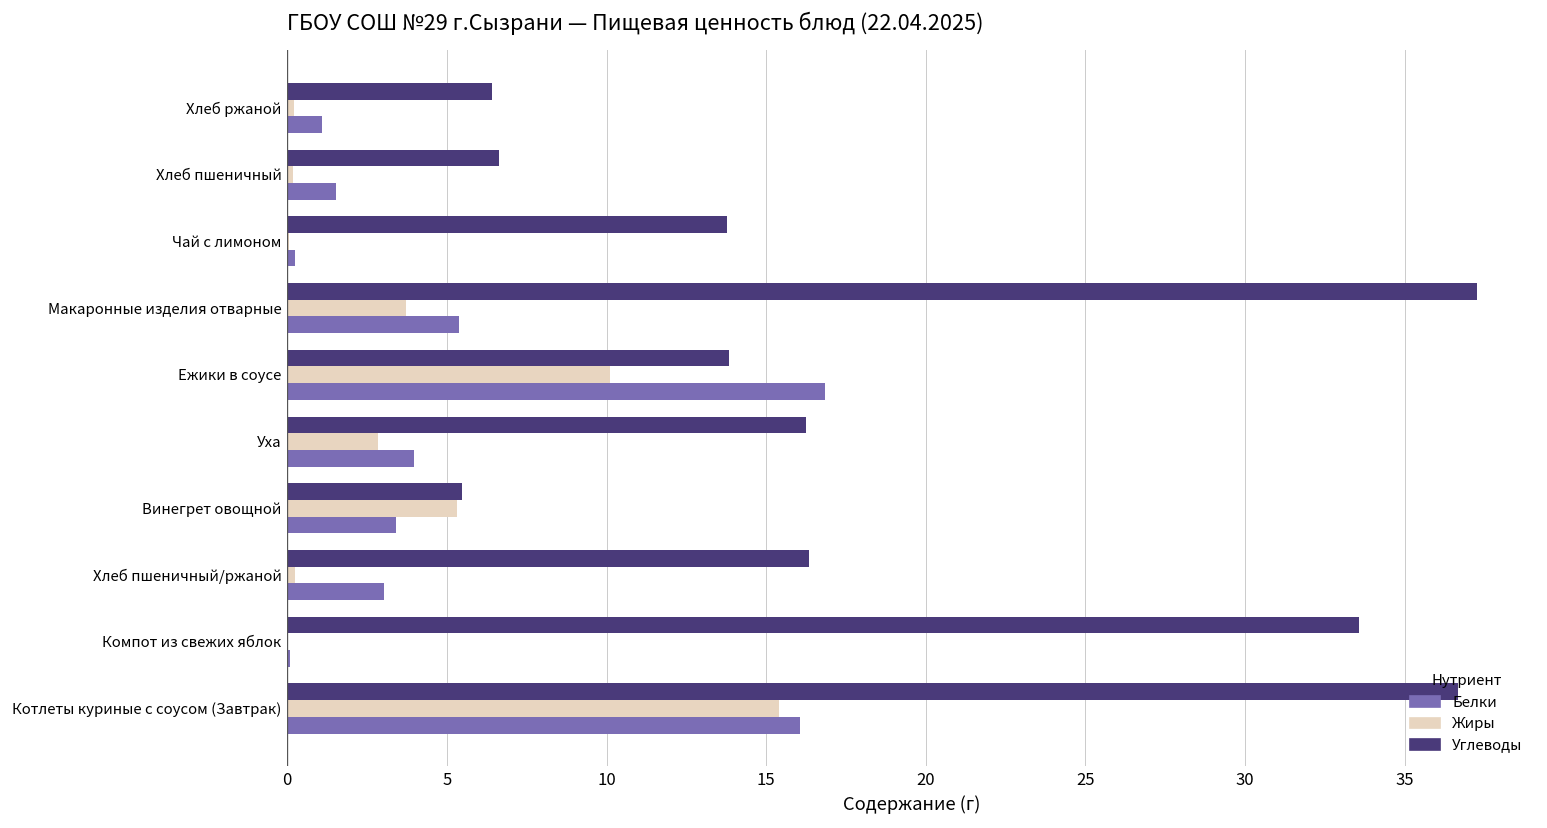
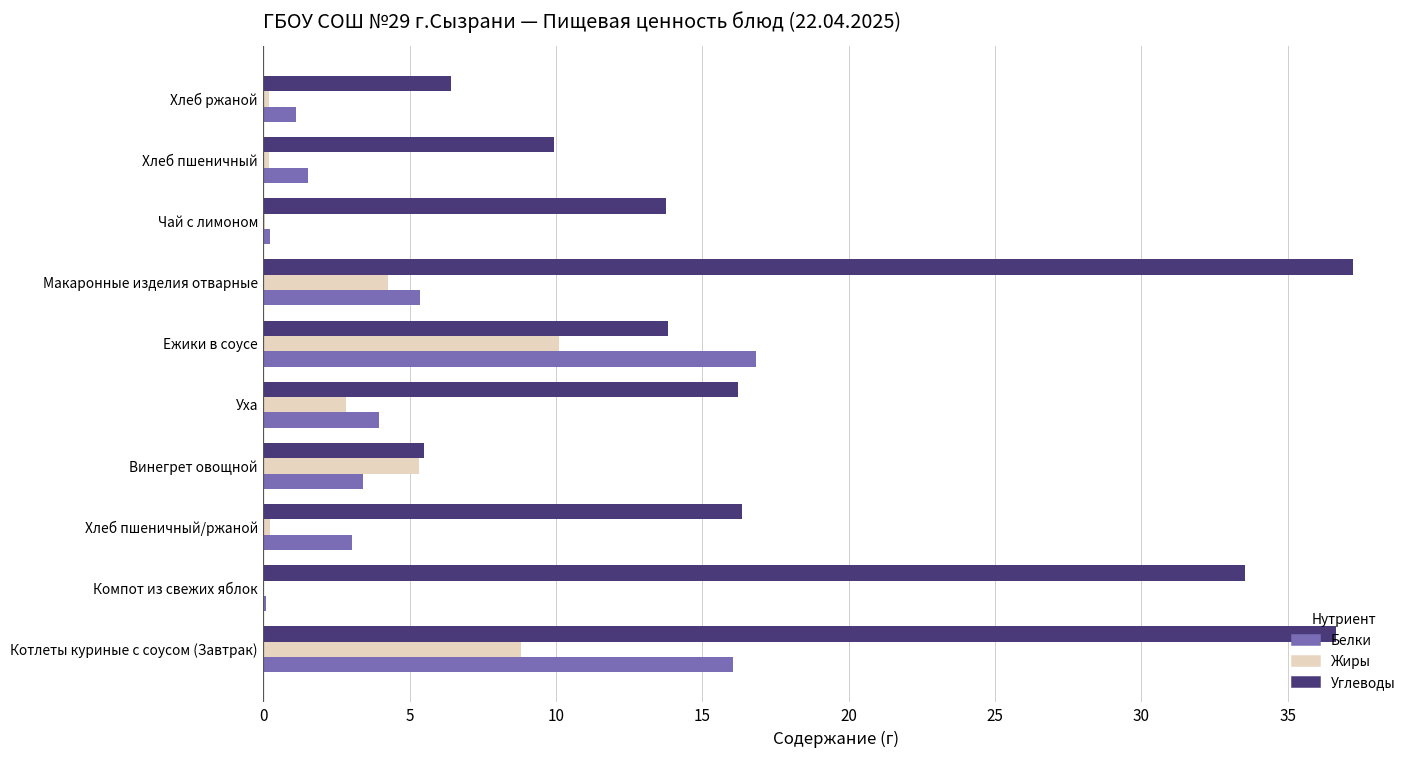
  {
    "Белки": {
      "Хлеб ржаной": 1.1,
      "Хлеб пшеничный": 1.5,
      "Чай с лимоном": 0.2,
      "Макаронные изделия отварные": 5.4,
      "Ежики в соусе": 16.8,
      "Уха": 4.0,
      "Винегрет овощной": 3.4,
      "Хлеб пшеничный/ржаной": 3.0,
      "Котлеты куриные с соусом (Завтрак)": 16.0
    },
    "Жиры": {
      "Хлеб ржаной": 0.2,
      "Хлеб пшеничный": 0.2,
-     "Макаронные изделия отварные": 3.7,
+     "Макаронные изделия отварные": 4.3,
      "Ежики в соусе": 10.1,
      "Уха": 2.8,
      "Винегрет овощной": 5.3,
      "Хлеб пшеничный/ржаной": 0.2,
      "Компот из свежих яблок": 0.0,
-     "Котлеты куриные с соусом (Завтрак)": 15.4
+     "Котлеты куриные с соусом (Завтрак)": 8.8
    },
    "Углеводы": {
      "Хлеб ржаной": 6.4,
-     "Хлеб пшеничный": 6.6,
+     "Хлеб пшеничный": 9.9,
      "Чай с лимоном": 13.8,
      "Макаронные изделия отварные": 37.2,
      "Ежики в соусе": 13.8,
      "Уха": 16.2,
      "Винегрет овощной": 5.5,
      "Хлеб пшеничный/ржаной": 16.4,
      "Компот из свежих яблок": 33.6,
      "Котлеты куриные с соусом (Завтрак)": 36.7
    }
  }
